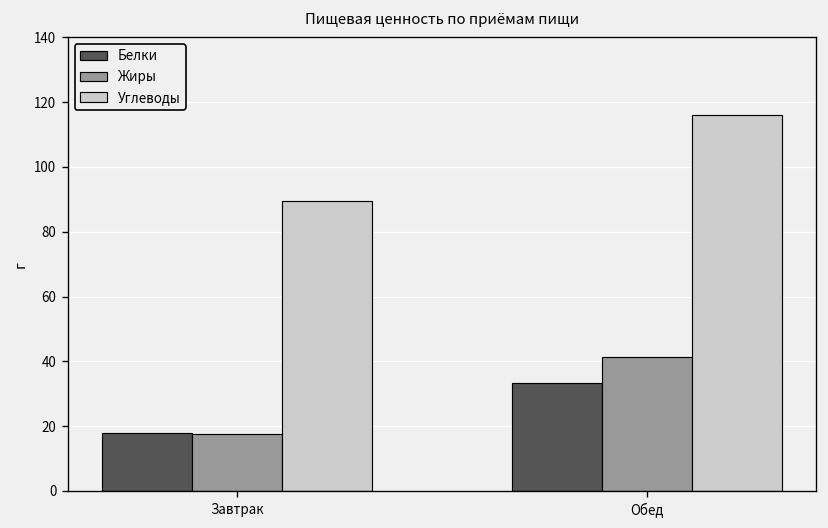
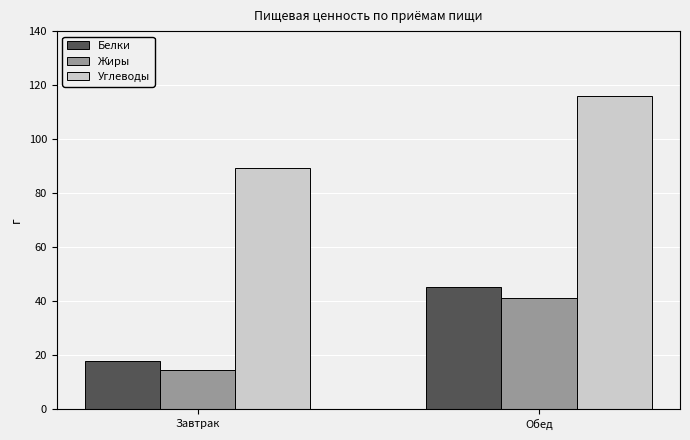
  {
    "Белки": {
      "Завтрак": 18,
-     "Обед": 33
+     "Обед": 45
    },
    "Жиры": {
-     "Завтрак": 18,
+     "Завтрак": 14,
      "Обед": 41
    },
    "Углеводы": {
      "Завтрак": 89,
      "Обед": 116
    }
  }
